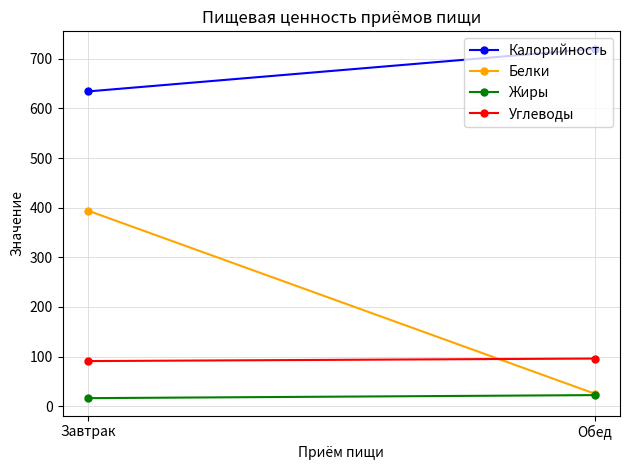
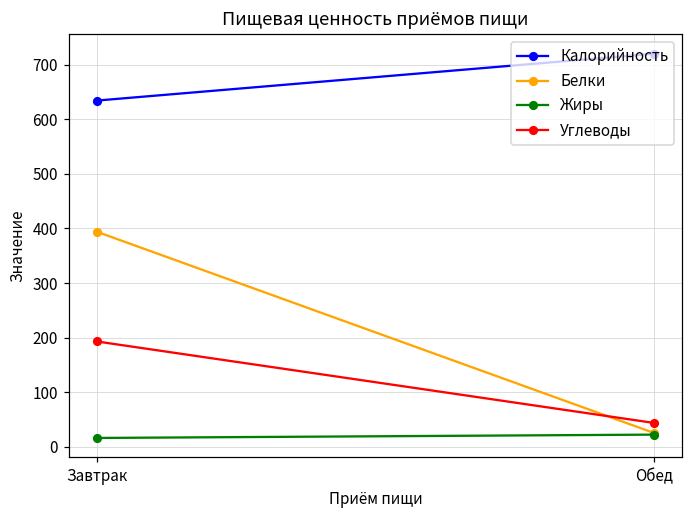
  {
    "Калорийность": {
      "Завтрак": 630
    },
    "Белки": {
      "Завтрак": 390
    },
    "Жиры": {
      "Завтрак": 20
    },
    "Углеводы": {
-     "Завтрак": 90,
-     "Обед": 100
+     "Завтрак": 190,
+     "Обед": 40
    }
  }
